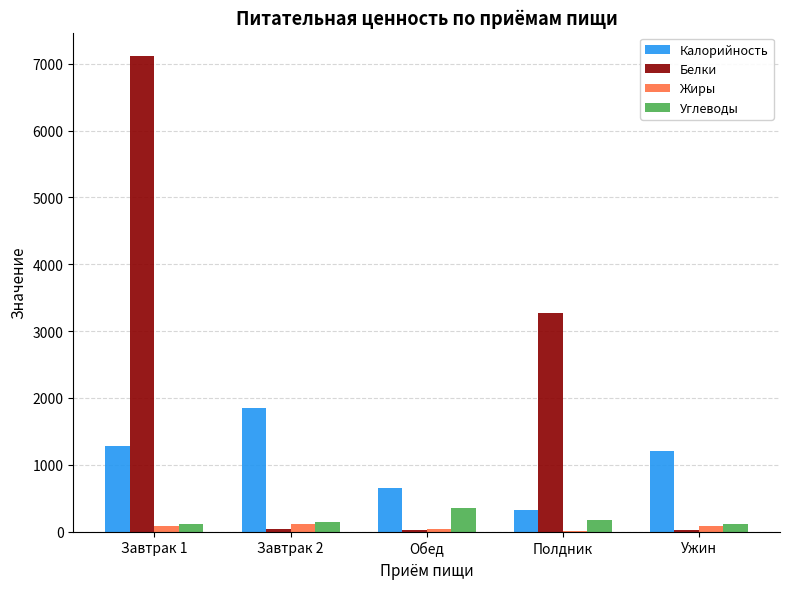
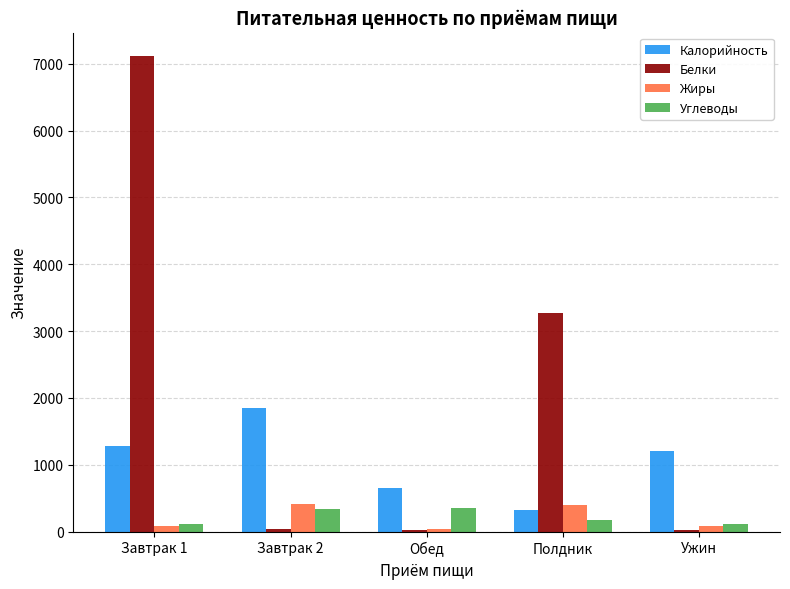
  {
    "Калорийность": {
      "Завтрак 1": 1300,
      "Завтрак 2": 1800,
      "Обед": 700,
      "Полдник": 300,
      "Ужин": 1200
    },
    "Белки": {
      "Завтрак 1": 7100,
      "Завтрак 2": 0,
      "Полдник": 3300
    },
    "Жиры": {
      "Завтрак 1": 100,
-     "Завтрак 2": 100,
+     "Завтрак 2": 400,
      "Обед": 0,
-     "Полдник": 0,
+     "Полдник": 400,
      "Ужин": 100
    },
    "Углеводы": {
      "Завтрак 1": 100,
-     "Завтрак 2": 100,
+     "Завтрак 2": 300,
      "Обед": 300,
      "Полдник": 200,
      "Ужин": 100
    }
  }
